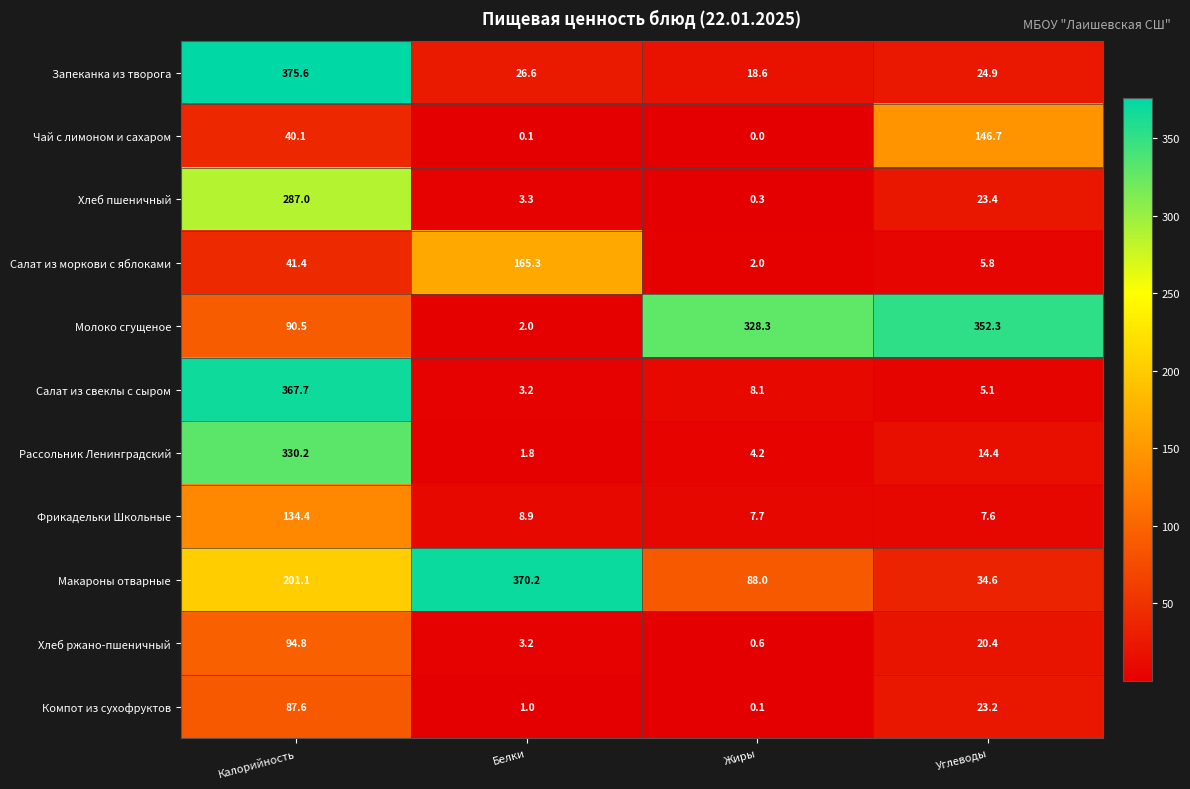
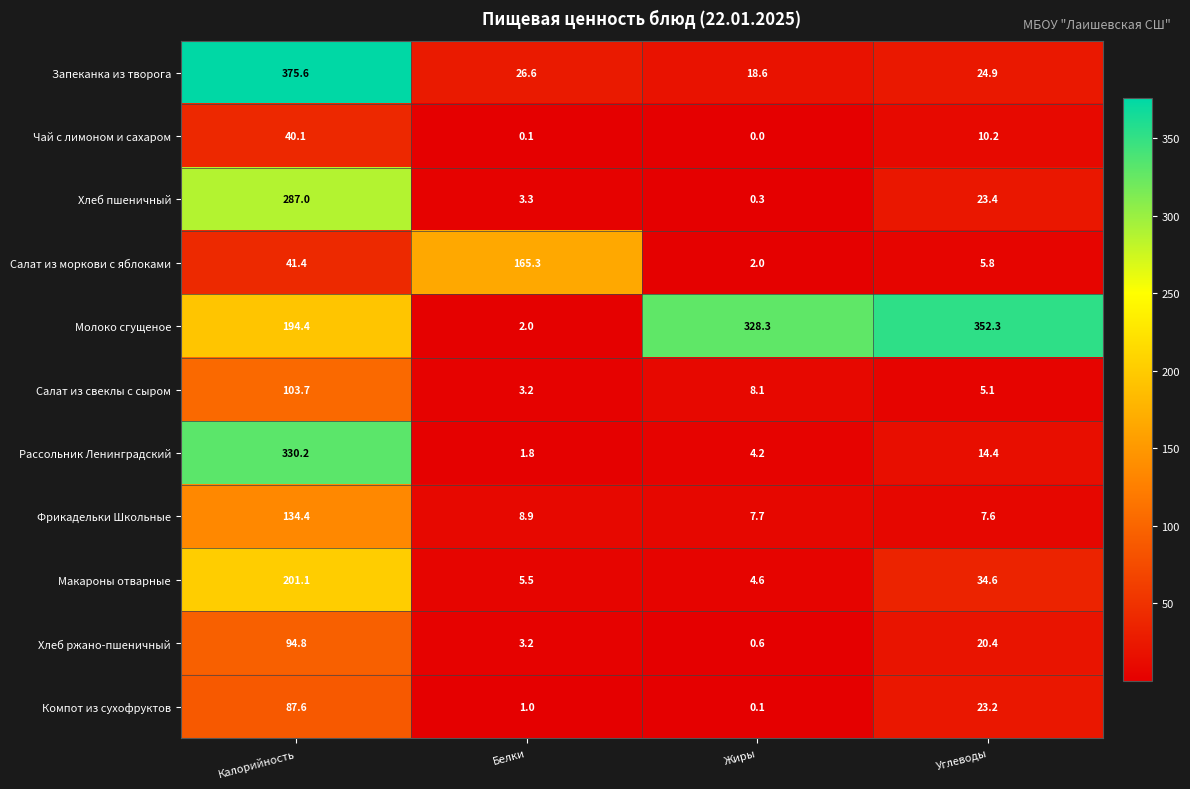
  {
    "Запеканка из творога": {
      "Калорийность": 375.6,
      "Белки": 26.6,
      "Жиры": 18.6,
      "Углеводы": 24.9
    },
    "Чай с лимоном и сахаром": {
      "Калорийность": 40.1,
      "Белки": 0.1,
      "Жиры": 0.0,
-     "Углеводы": 146.7
+     "Углеводы": 10.2
    },
    "Хлеб пшеничный": {
      "Калорийность": 287.0,
      "Белки": 3.3,
      "Жиры": 0.3,
      "Углеводы": 23.4
    },
    "Салат из моркови с яблоками": {
      "Калорийность": 41.4,
      "Белки": 165.3,
      "Жиры": 2.0,
      "Углеводы": 5.8
    },
    "Молоко сгущеное": {
-     "Калорийность": 90.5,
+     "Калорийность": 194.4,
      "Белки": 2.0,
      "Жиры": 328.3,
      "Углеводы": 352.3
    },
    "Салат из свеклы с сыром": {
-     "Калорийность": 367.7,
+     "Калорийность": 103.7,
      "Белки": 3.2,
      "Жиры": 8.1,
      "Углеводы": 5.1
    },
    "Рассольник Ленинградский": {
      "Калорийность": 330.2,
      "Белки": 1.8,
      "Жиры": 4.2,
      "Углеводы": 14.4
    },
    "Фрикадельки Школьные": {
      "Калорийность": 134.4,
      "Белки": 8.9,
      "Жиры": 7.7,
      "Углеводы": 7.6
    },
    "Макароны отварные": {
      "Калорийность": 201.1,
-     "Белки": 370.2,
-     "Жиры": 88.0,
+     "Белки": 5.5,
+     "Жиры": 4.6,
      "Углеводы": 34.6
    },
    "Хлеб ржано-пшеничный": {
      "Калорийность": 94.8,
      "Белки": 3.2,
      "Жиры": 0.6,
      "Углеводы": 20.4
    },
    "Компот из сухофруктов": {
      "Калорийность": 87.6,
      "Белки": 1.0,
      "Жиры": 0.1,
      "Углеводы": 23.2
    }
  }
